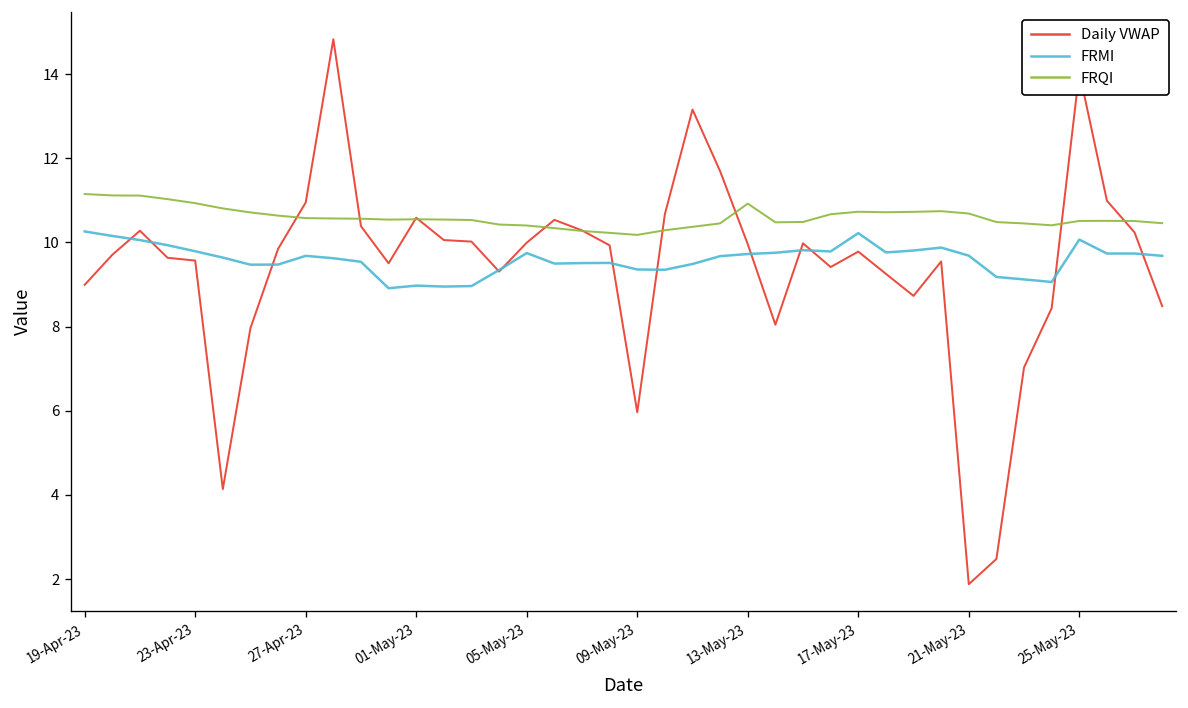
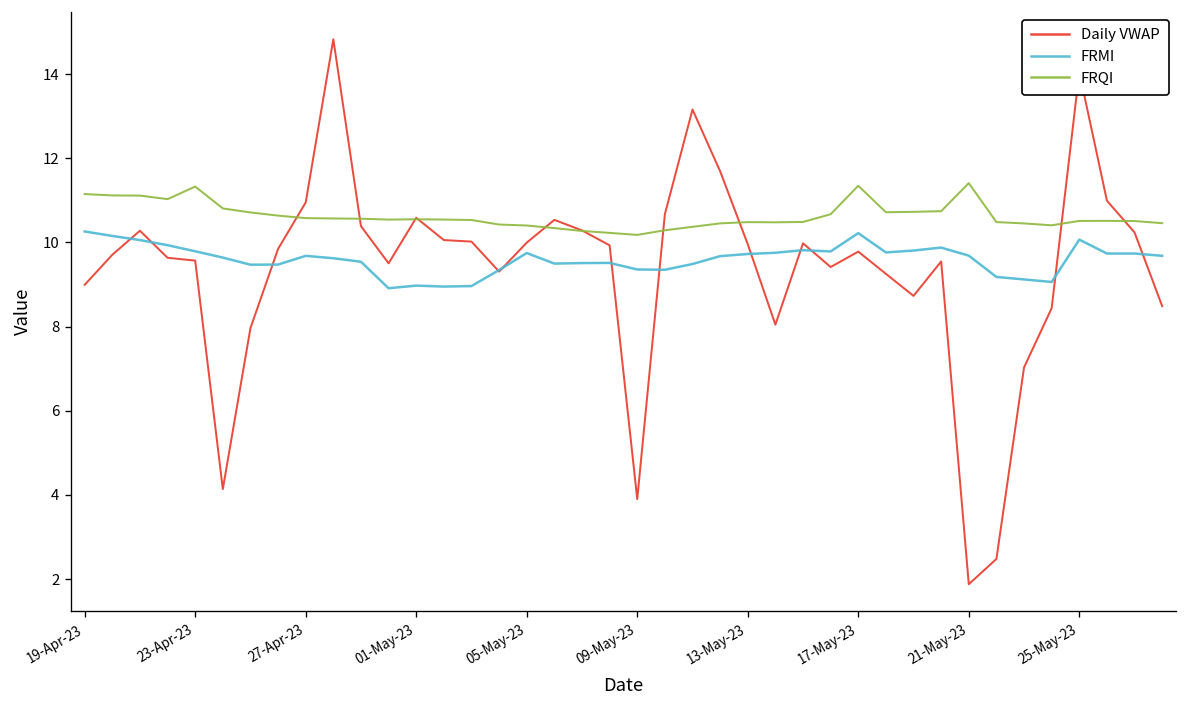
  {
    "Daily VWAP": {
      "19-Apr-23": 9.0,
      "23-Apr-23": 9.6,
      "27-Apr-23": 11.0,
      "05-May-23": 10.0,
-     "09-May-23": 6.0,
+     "09-May-23": 3.9,
      "13-May-23": 10.0,
      "17-May-23": 9.8,
      "21-May-23": 1.9
    },
    "FRMI": {
      "19-Apr-23": 10.3,
      "23-Apr-23": 9.8,
      "27-Apr-23": 9.7,
      "01-May-23": 9.0,
      "05-May-23": 9.7,
      "09-May-23": 9.4,
      "13-May-23": 9.7,
      "17-May-23": 10.2,
      "21-May-23": 9.7,
      "25-May-23": 10.1
    },
    "FRQI": {
      "19-Apr-23": 11.2,
-     "23-Apr-23": 10.9,
+     "23-Apr-23": 11.3,
      "27-Apr-23": 10.6,
      "05-May-23": 10.4,
      "09-May-23": 10.2,
-     "13-May-23": 10.9,
-     "17-May-23": 10.7,
-     "21-May-23": 10.7,
+     "13-May-23": 10.5,
+     "17-May-23": 11.3,
+     "21-May-23": 11.4,
      "25-May-23": 10.5
    }
  }
